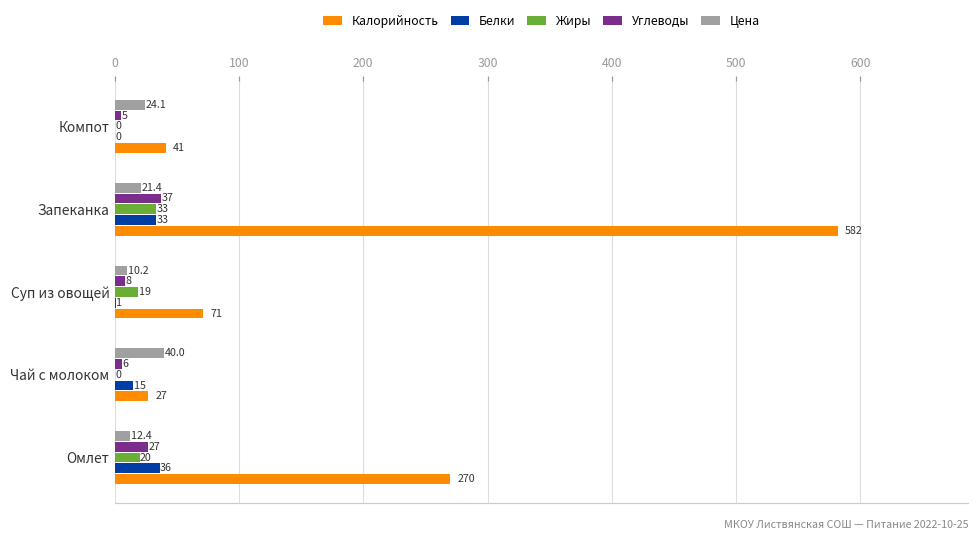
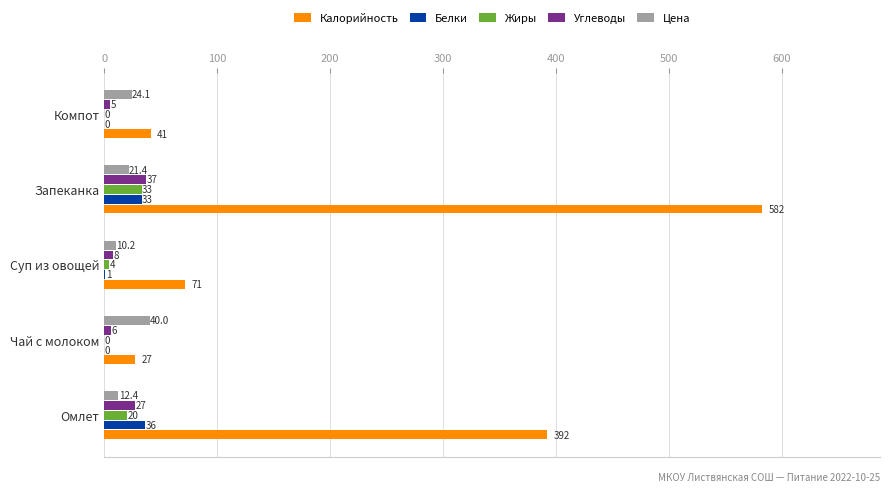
  {
    "Калорийность": {
      "Компот": 41,
      "Запеканка": 582,
      "Суп из овощей": 71,
      "Чай с молоком": 27,
-     "Омлет": 270
+     "Омлет": 392
    },
    "Белки": {
      "Компот": 0,
      "Запеканка": 33,
      "Суп из овощей": 1,
-     "Чай с молоком": 15,
+     "Чай с молоком": 0,
      "Омлет": 36
    },
    "Жиры": {
      "Компот": 0,
      "Запеканка": 33,
-     "Суп из овощей": 19,
+     "Суп из овощей": 4,
      "Чай с молоком": 0,
      "Омлет": 20
    },
    "Углеводы": {
      "Компот": 5,
      "Запеканка": 37,
      "Суп из овощей": 8,
      "Чай с молоком": 6,
      "Омлет": 27
    },
    "Цена": {
      "Компот": 24.1,
      "Запеканка": 21.4,
      "Суп из овощей": 10.2,
      "Чай с молоком": 40.0,
      "Омлет": 12.4
    }
  }
